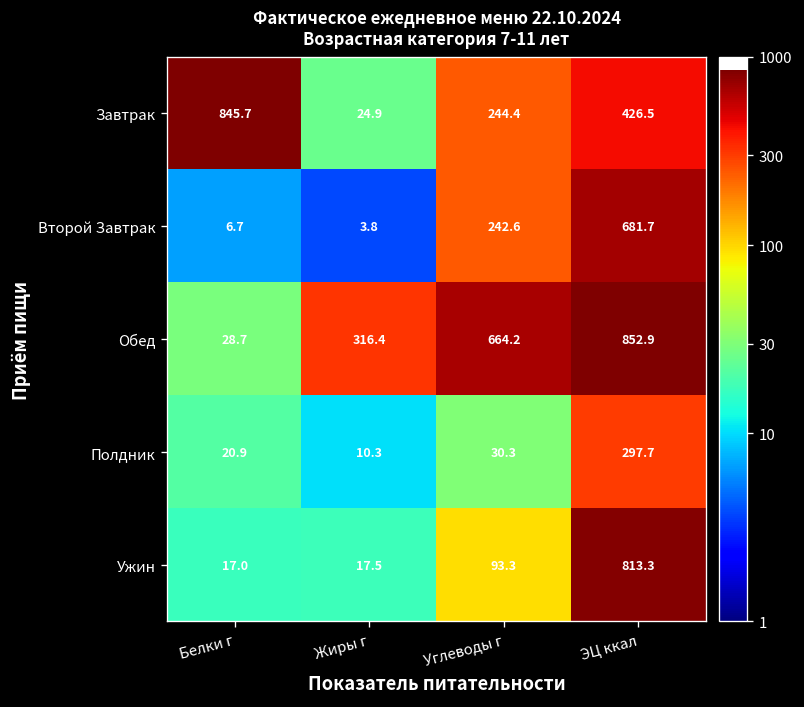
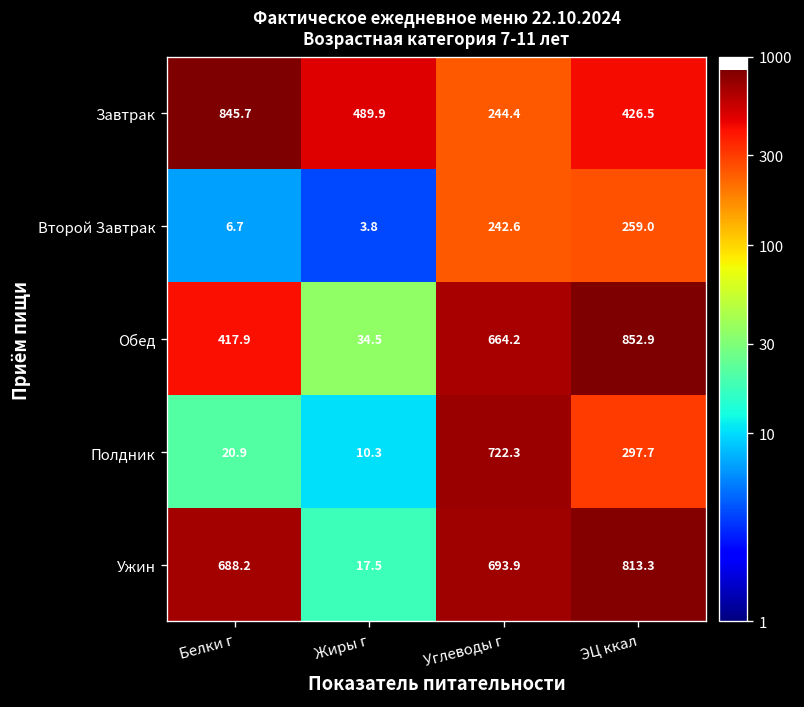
  {
    "Завтрак": {
      "Белки г": 845.7,
-     "Жиры г": 24.9,
+     "Жиры г": 489.9,
      "Углеводы г": 244.4,
      "ЭЦ ккал": 426.5
    },
    "Второй Завтрак": {
      "Белки г": 6.7,
      "Жиры г": 3.8,
      "Углеводы г": 242.6,
-     "ЭЦ ккал": 681.7
+     "ЭЦ ккал": 259.0
    },
    "Обед": {
-     "Белки г": 28.7,
-     "Жиры г": 316.4,
+     "Белки г": 417.9,
+     "Жиры г": 34.5,
      "Углеводы г": 664.2,
      "ЭЦ ккал": 852.9
    },
    "Полдник": {
      "Белки г": 20.9,
      "Жиры г": 10.3,
-     "Углеводы г": 30.3,
+     "Углеводы г": 722.3,
      "ЭЦ ккал": 297.7
    },
    "Ужин": {
-     "Белки г": 17.0,
+     "Белки г": 688.2,
      "Жиры г": 17.5,
-     "Углеводы г": 93.3,
+     "Углеводы г": 693.9,
      "ЭЦ ккал": 813.3
    }
  }
